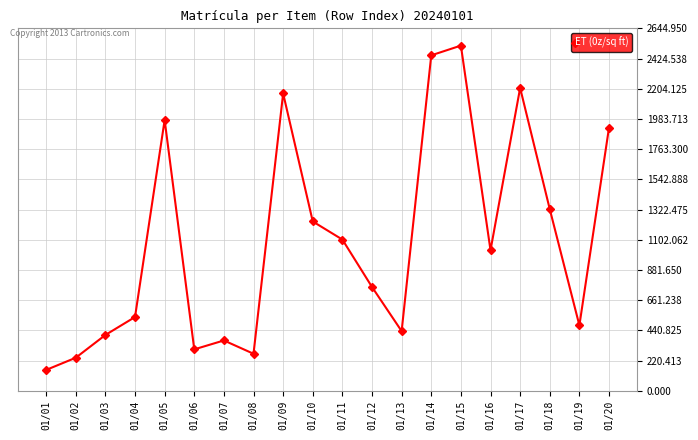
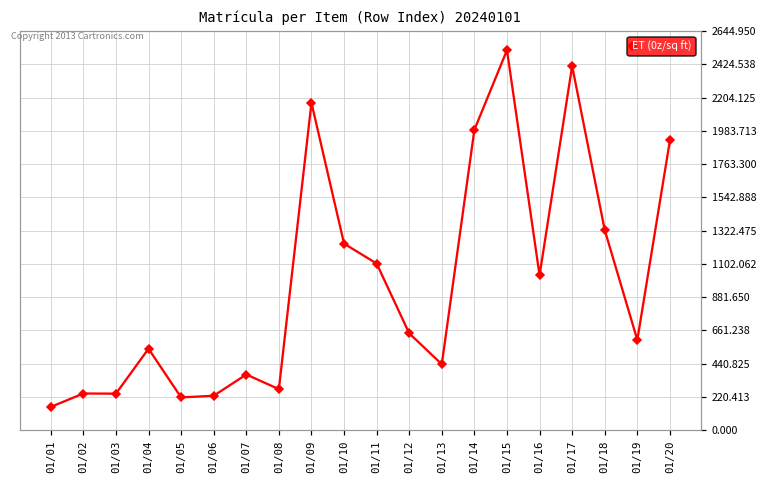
  {
    "01/01": 150,
    "01/02": 240,
-   "01/03": 410,
+   "01/03": 240,
    "01/04": 540,
-   "01/05": 1980,
-   "01/06": 300,
+   "01/05": 220,
+   "01/06": 230,
    "01/07": 370,
    "01/08": 270,
    "01/09": 2170,
    "01/10": 1240,
    "01/11": 1100,
-   "01/12": 760,
+   "01/12": 640,
    "01/13": 440,
-   "01/14": 2450,
+   "01/14": 1990,
    "01/15": 2520,
    "01/16": 1030,
-   "01/17": 2210,
+   "01/17": 2410,
    "01/18": 1330,
-   "01/19": 480,
+   "01/19": 600,
    "01/20": 1920
  }
